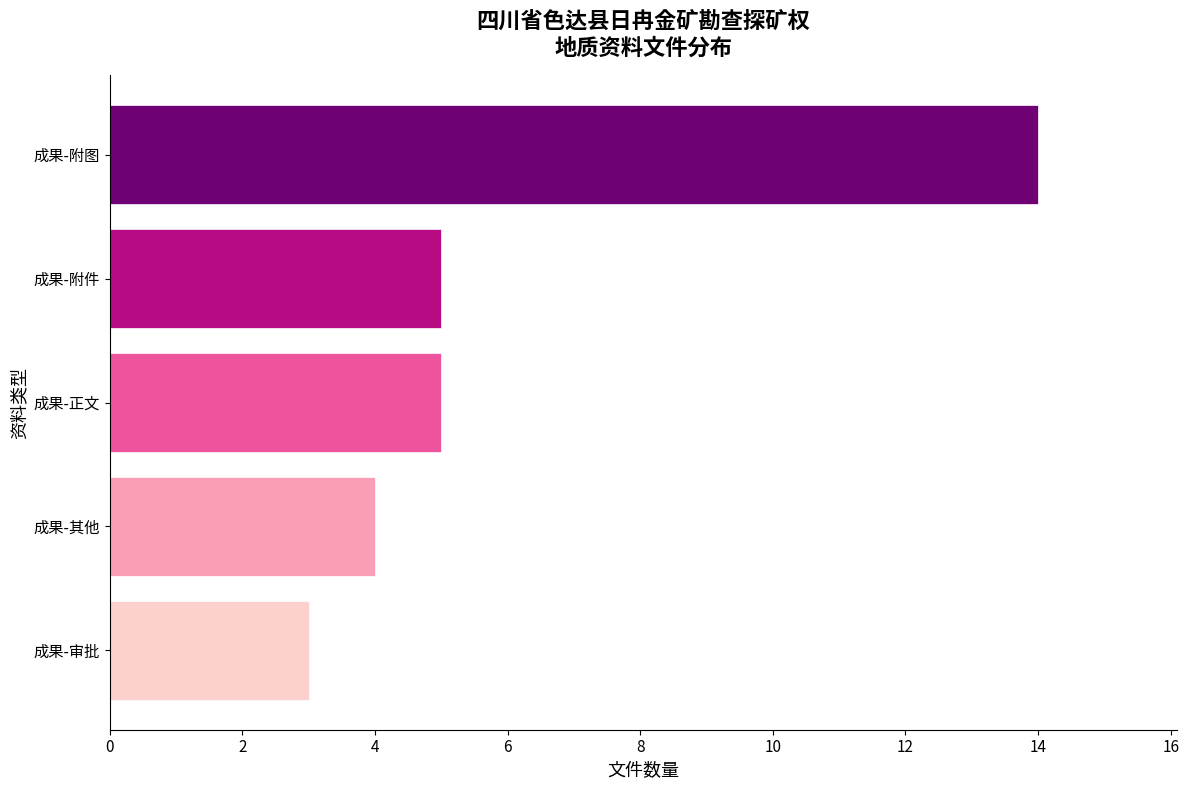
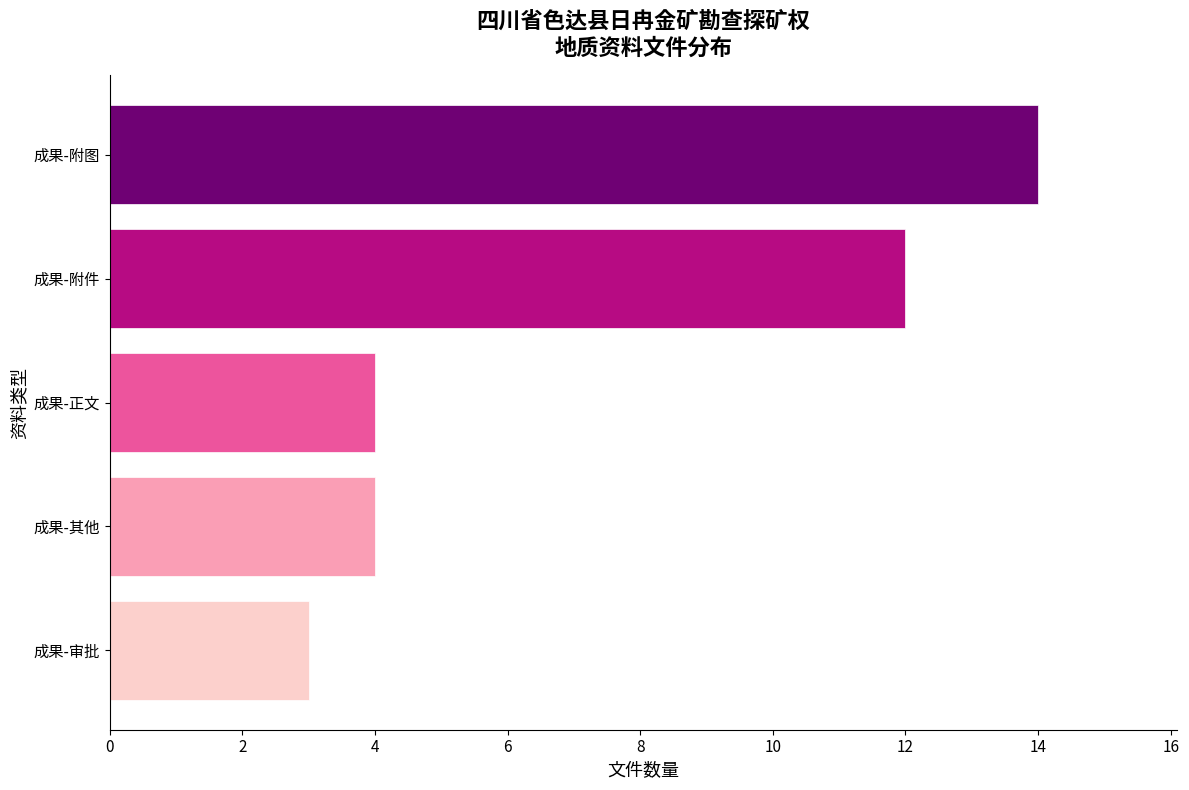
  {
    "成果-附图": 14,
-   "成果-附件": 5,
-   "成果-正文": 5,
+   "成果-附件": 12,
+   "成果-正文": 4,
    "成果-其他": 4,
    "成果-审批": 3
  }
